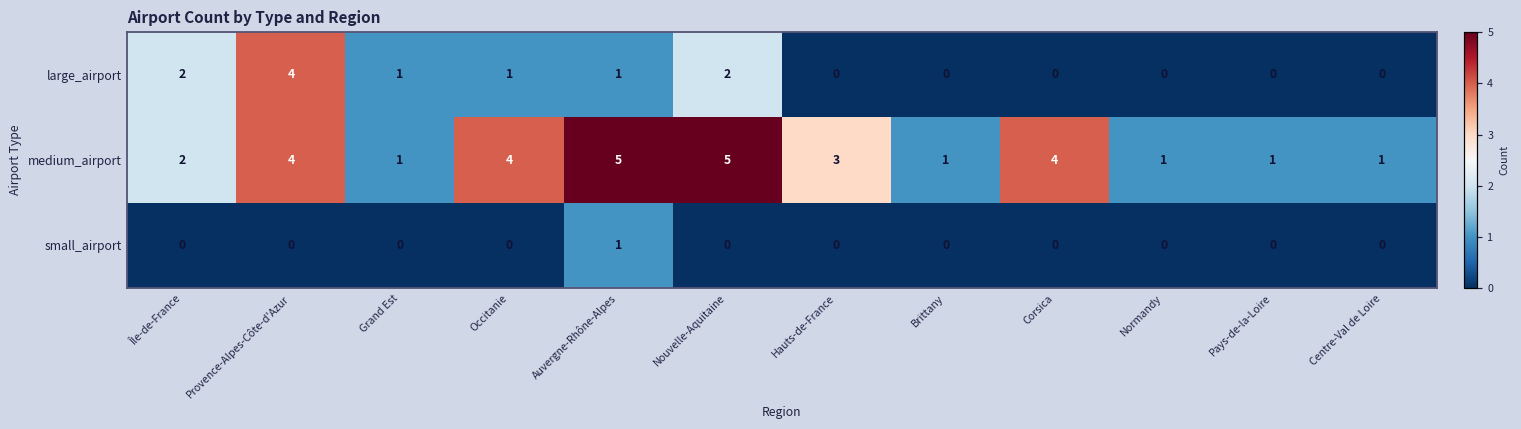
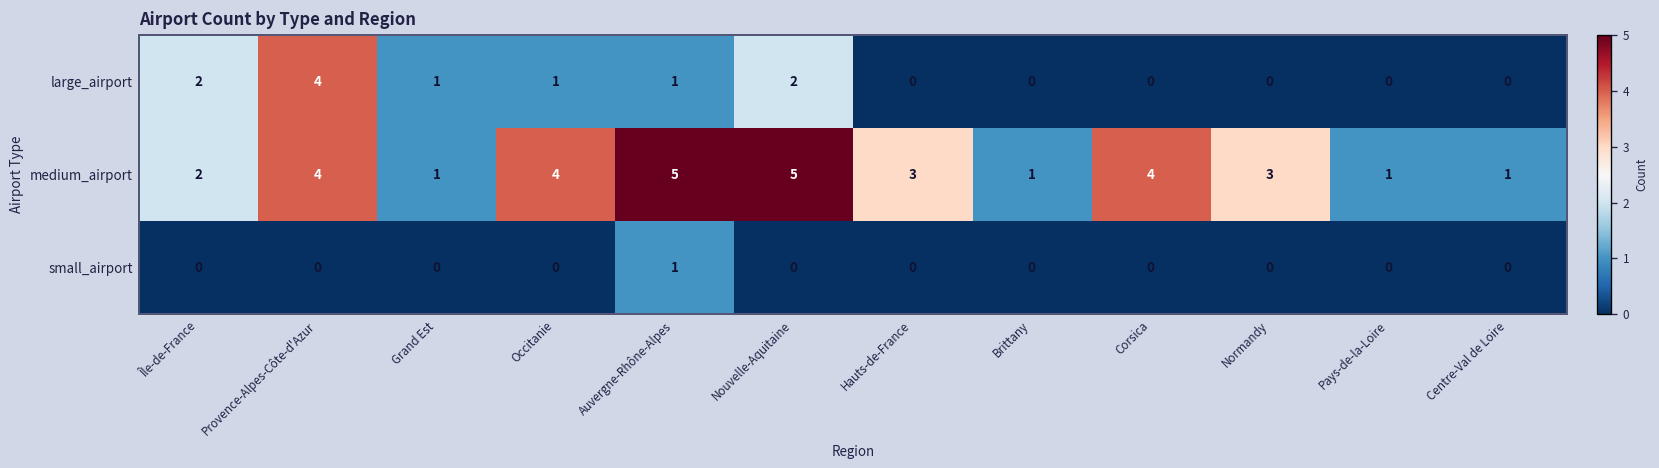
  {
    "large_airport": {
      "Île-de-France": 2,
      "Provence-Alpes-Côte-d'Azur": 4,
      "Grand Est": 1,
      "Occitanie": 1,
      "Auvergne-Rhône-Alpes": 1,
      "Nouvelle-Aquitaine": 2
    },
    "medium_airport": {
      "Île-de-France": 2,
      "Provence-Alpes-Côte-d'Azur": 4,
      "Grand Est": 1,
      "Occitanie": 4,
      "Auvergne-Rhône-Alpes": 5,
      "Nouvelle-Aquitaine": 5,
      "Hauts-de-France": 3,
      "Brittany": 1,
      "Corsica": 4,
-     "Normandy": 1,
+     "Normandy": 3,
      "Pays-de-la-Loire": 1,
      "Centre-Val de Loire": 1
    },
    "small_airport": {
      "Auvergne-Rhône-Alpes": 1
    }
  }
